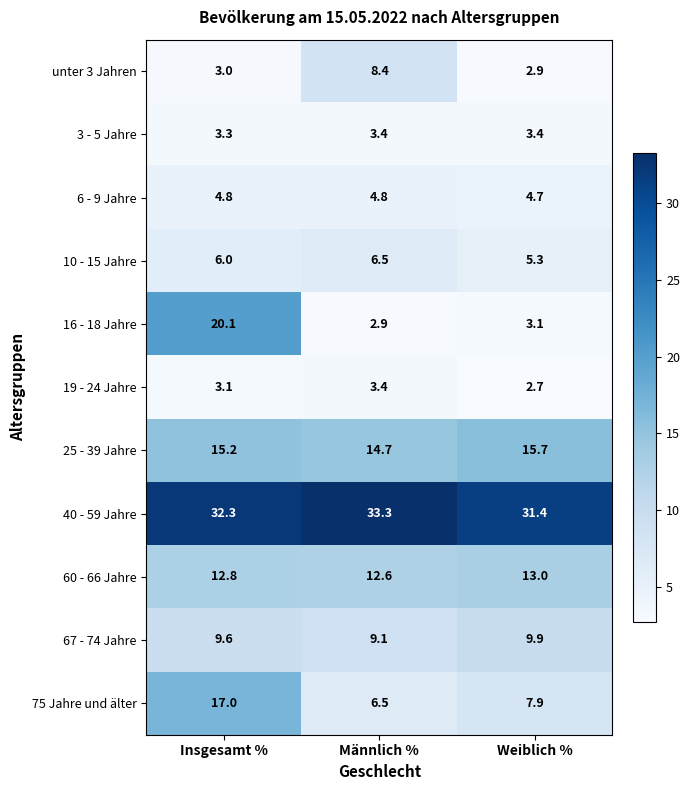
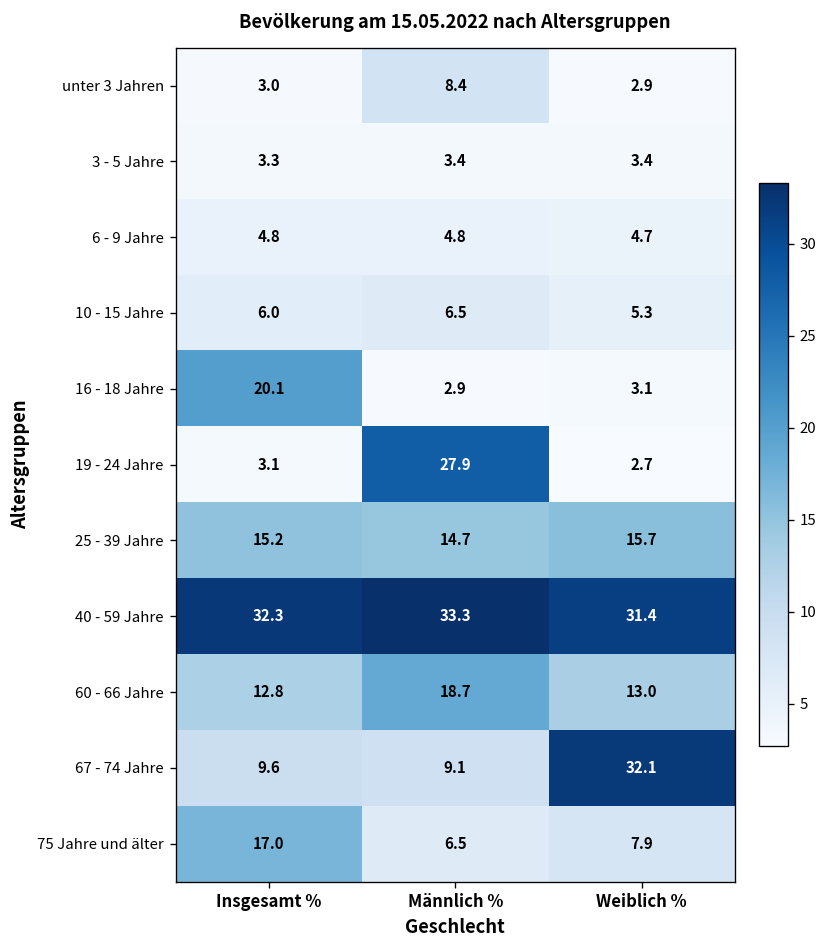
  {
    "unter 3 Jahren": {
      "Insgesamt %": 3.0,
      "Männlich %": 8.4,
      "Weiblich %": 2.9
    },
    "3 - 5 Jahre": {
      "Insgesamt %": 3.3,
      "Männlich %": 3.4,
      "Weiblich %": 3.4
    },
    "6 - 9 Jahre": {
      "Insgesamt %": 4.8,
      "Männlich %": 4.8,
      "Weiblich %": 4.7
    },
    "10 - 15 Jahre": {
      "Insgesamt %": 6.0,
      "Männlich %": 6.5,
      "Weiblich %": 5.3
    },
    "16 - 18 Jahre": {
      "Insgesamt %": 20.1,
      "Männlich %": 2.9,
      "Weiblich %": 3.1
    },
    "19 - 24 Jahre": {
      "Insgesamt %": 3.1,
-     "Männlich %": 3.4,
+     "Männlich %": 27.9,
      "Weiblich %": 2.7
    },
    "25 - 39 Jahre": {
      "Insgesamt %": 15.2,
      "Männlich %": 14.7,
      "Weiblich %": 15.7
    },
    "40 - 59 Jahre": {
      "Insgesamt %": 32.3,
      "Männlich %": 33.3,
      "Weiblich %": 31.4
    },
    "60 - 66 Jahre": {
      "Insgesamt %": 12.8,
-     "Männlich %": 12.6,
+     "Männlich %": 18.7,
      "Weiblich %": 13.0
    },
    "67 - 74 Jahre": {
      "Insgesamt %": 9.6,
      "Männlich %": 9.1,
-     "Weiblich %": 9.9
+     "Weiblich %": 32.1
    },
    "75 Jahre und älter": {
      "Insgesamt %": 17.0,
      "Männlich %": 6.5,
      "Weiblich %": 7.9
    }
  }
